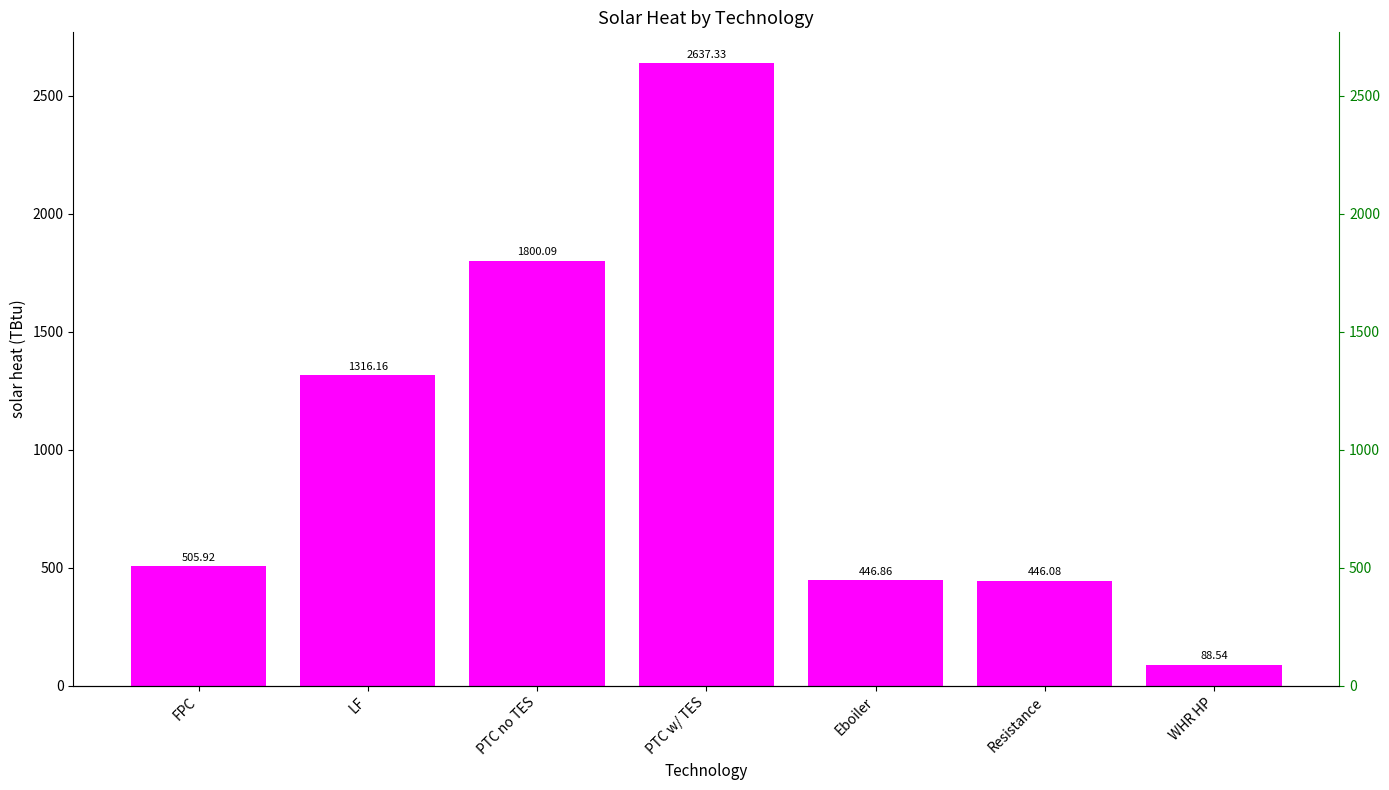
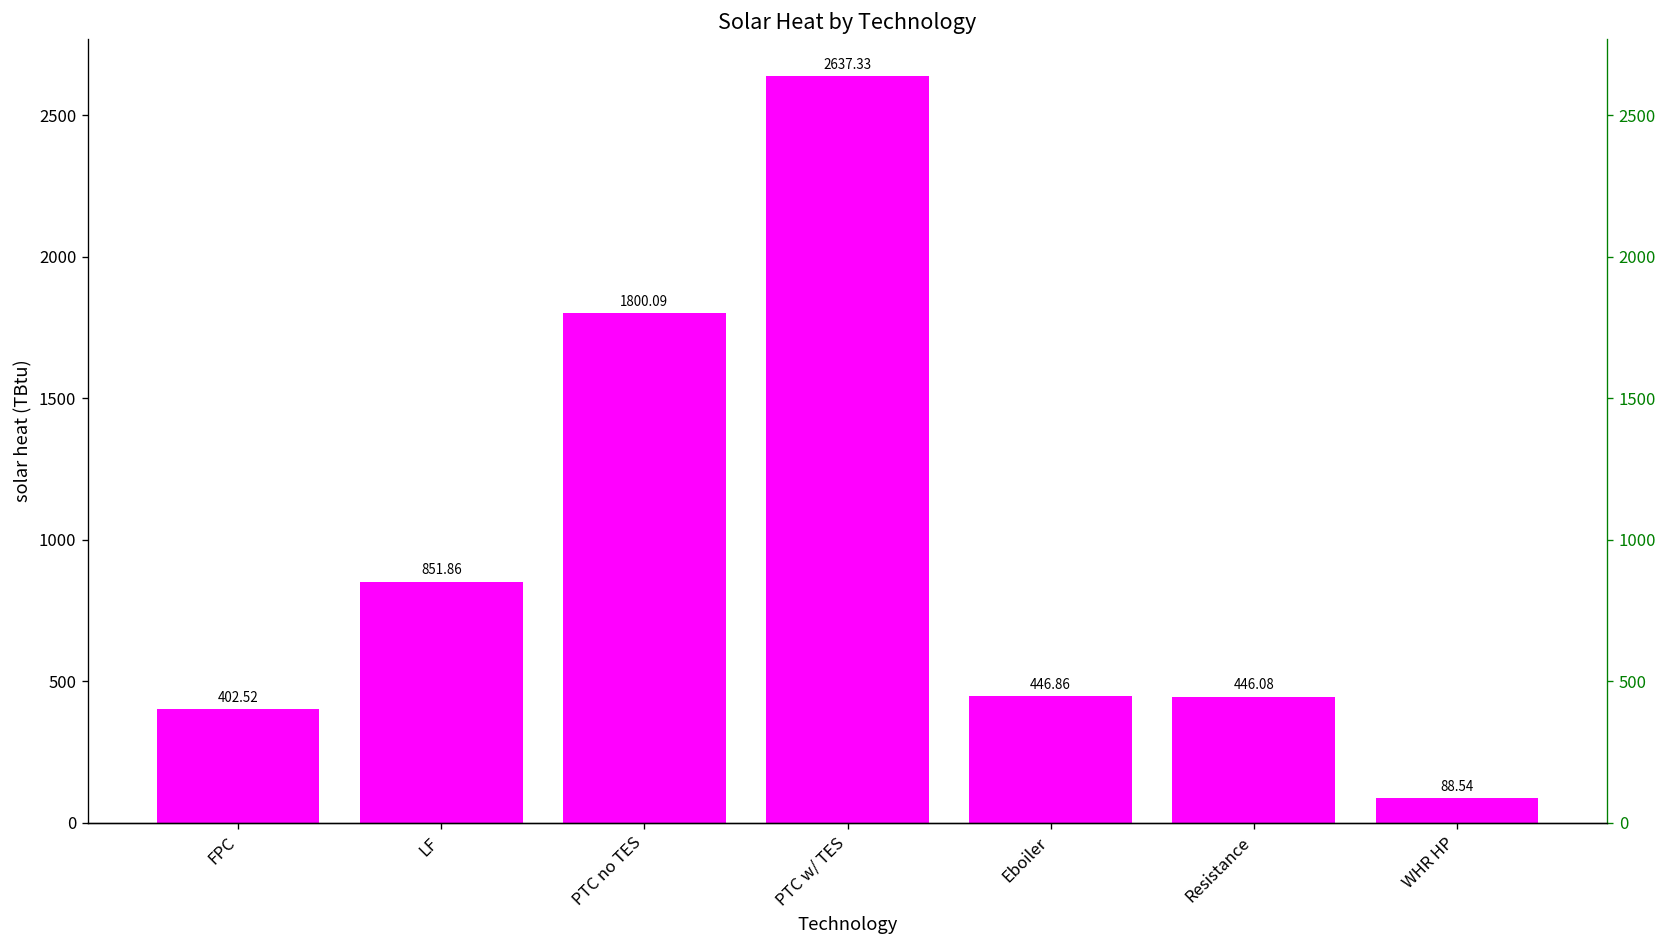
  {
-   "FPC": 505.92,
-   "LF": 1316.16,
+   "FPC": 402.52,
+   "LF": 851.86,
    "PTC no TES": 1800.09,
    "PTC w/ TES": 2637.33,
    "Eboiler": 446.86,
    "Resistance": 446.08,
    "WHR HP": 88.54
  }
